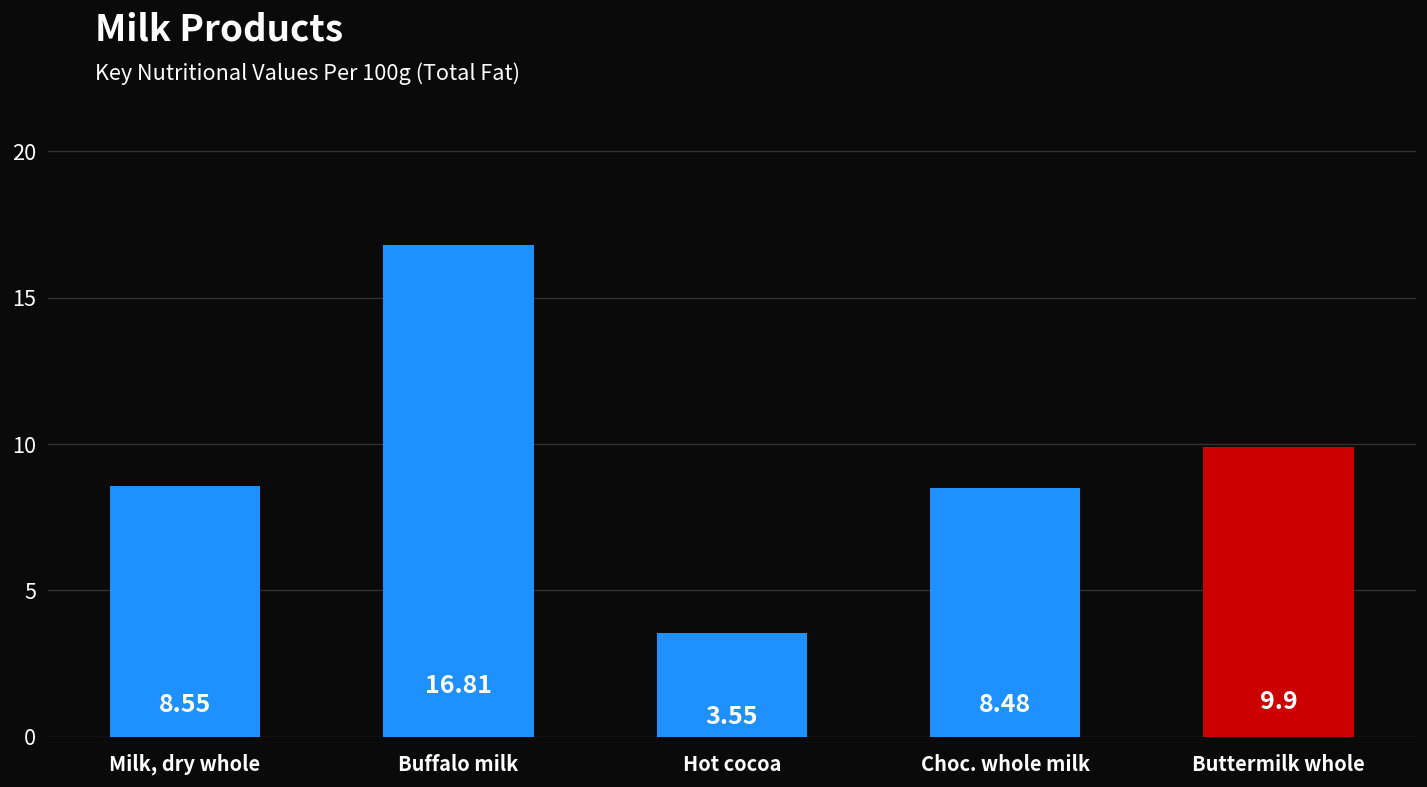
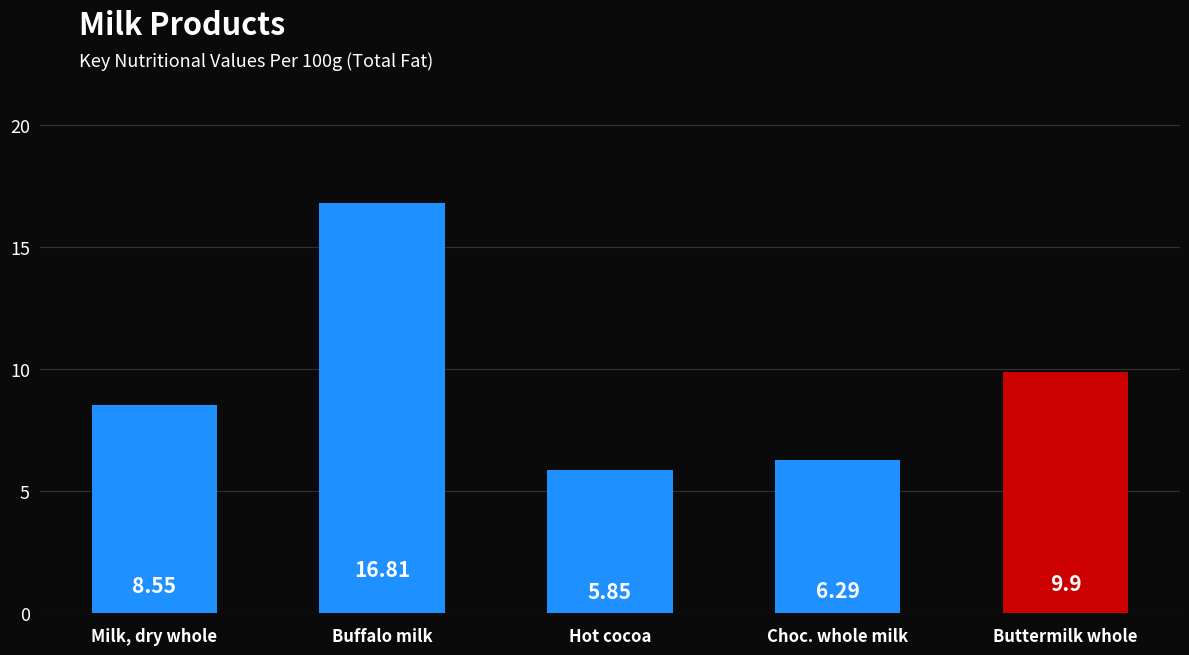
  {
    "Milk, dry whole": 8.55,
    "Buffalo milk": 16.81,
-   "Hot cocoa": 3.55,
-   "Choc. whole milk": 8.48,
+   "Hot cocoa": 5.85,
+   "Choc. whole milk": 6.29,
    "Buttermilk whole": 9.9
  }
